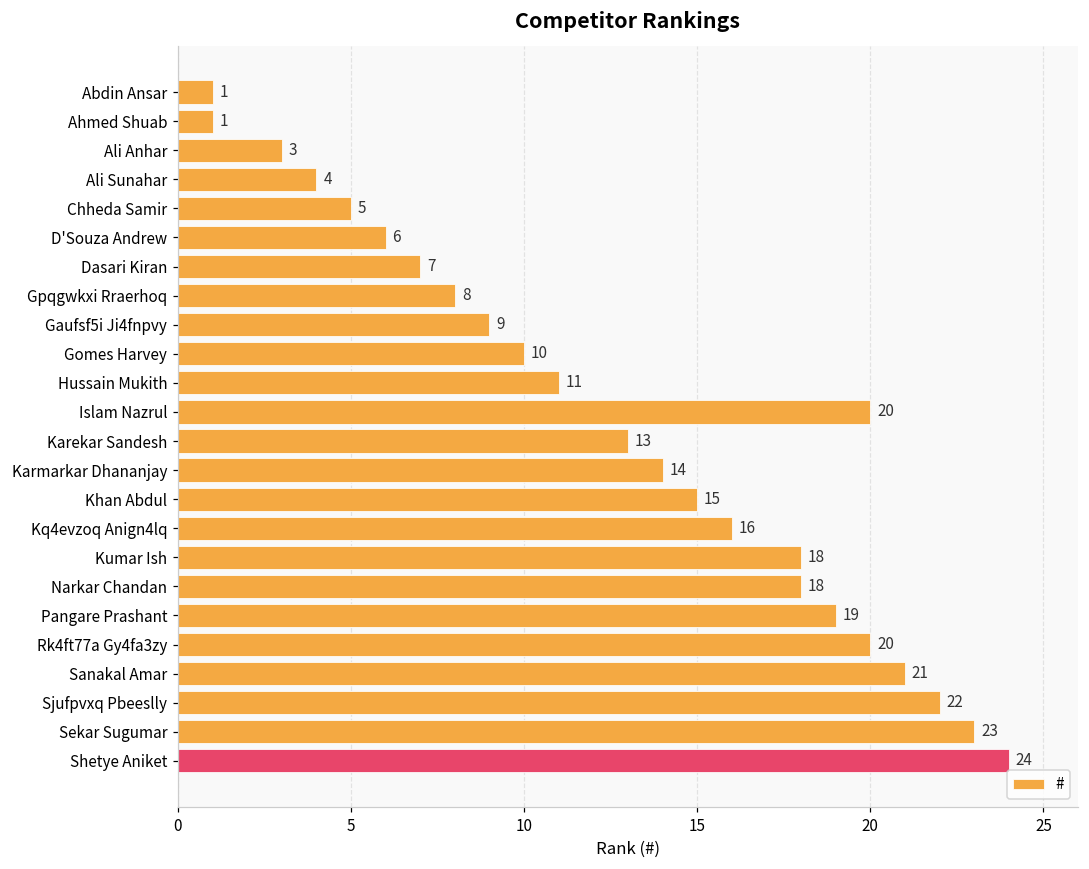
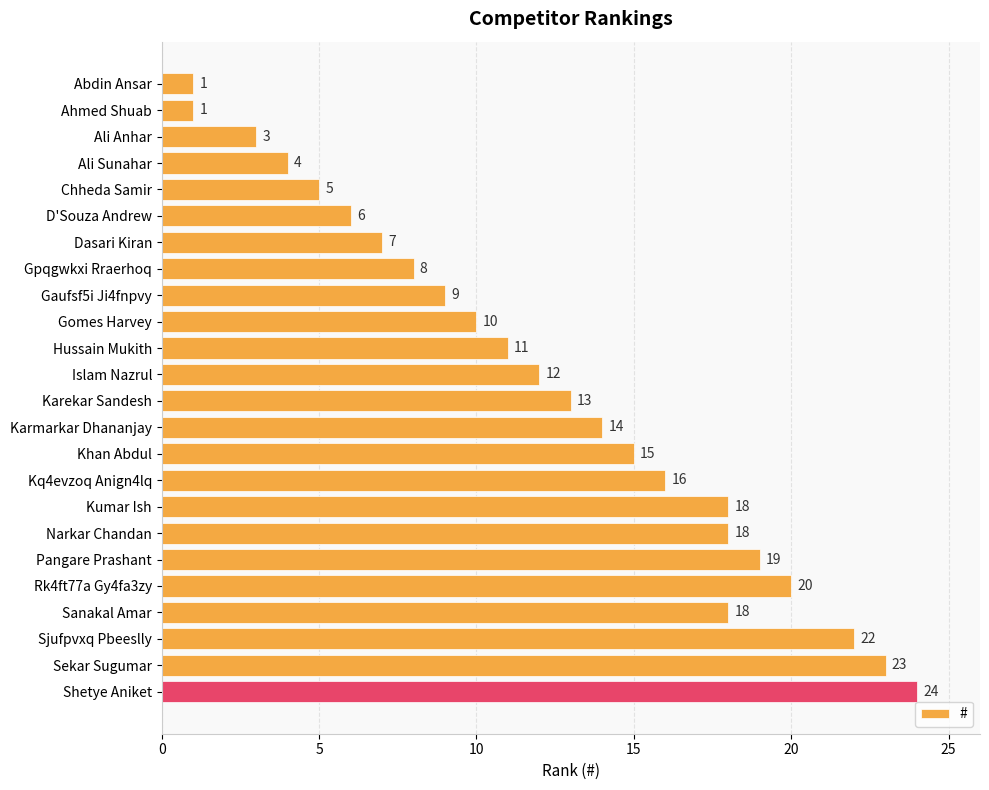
  {
    "Abdin Ansar": 1,
    "Ahmed Shuab": 1,
    "Ali Anhar": 3,
    "Ali Sunahar": 4,
    "Chheda Samir": 5,
    "D'Souza Andrew": 6,
    "Dasari Kiran": 7,
    "Gpqgwkxi Rraerhoq": 8,
    "Gaufsf5i Ji4fnpvy": 9,
    "Gomes Harvey": 10,
    "Hussain Mukith": 11,
-   "Islam Nazrul": 20,
+   "Islam Nazrul": 12,
    "Karekar Sandesh": 13,
    "Karmarkar Dhananjay": 14,
    "Khan Abdul": 15,
    "Kq4evzoq Anign4lq": 16,
    "Kumar Ish": 18,
    "Narkar Chandan": 18,
    "Pangare Prashant": 19,
    "Rk4ft77a Gy4fa3zy": 20,
-   "Sanakal Amar": 21,
+   "Sanakal Amar": 18,
    "Sjufpvxq Pbeeslly": 22,
    "Sekar Sugumar": 23,
    "Shetye Aniket": 24
  }
